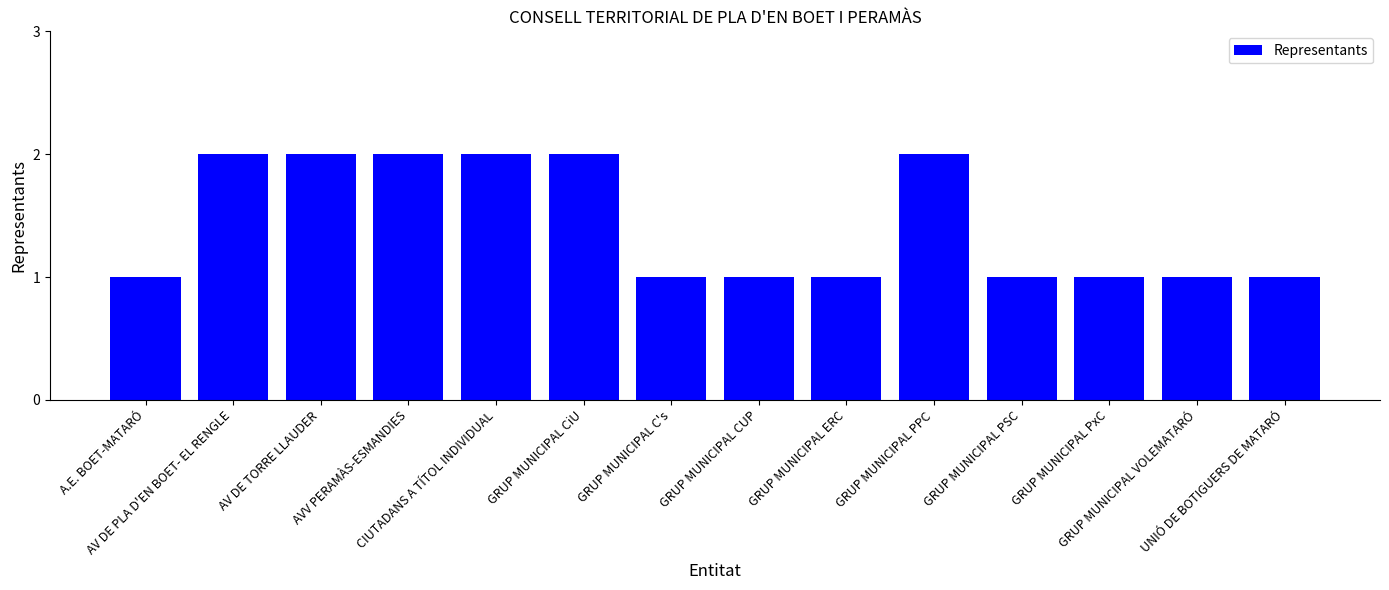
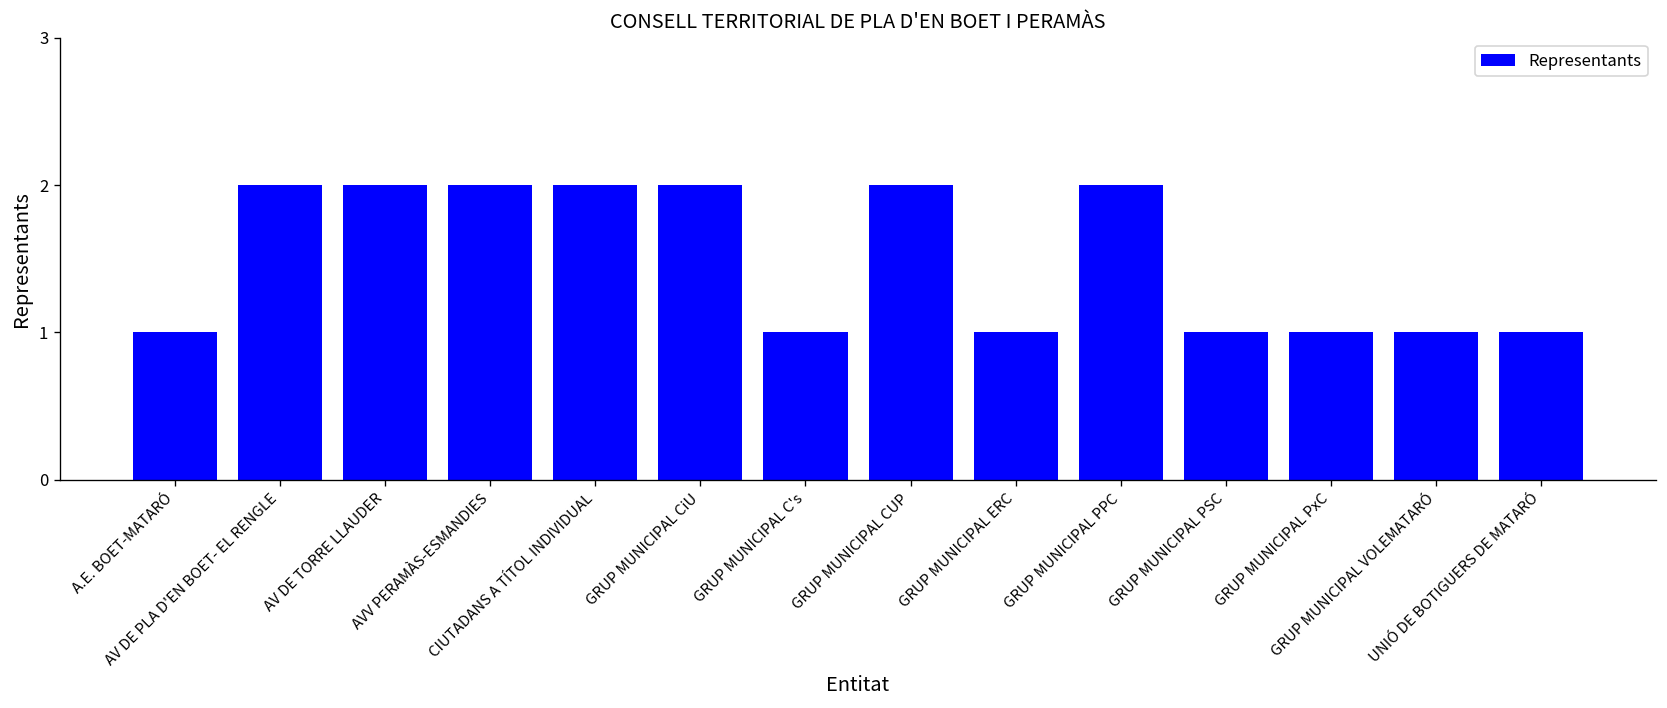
  {
    "A.E. BOET-MATARÓ": 1,
    "AV DE PLA D'EN BOET- EL RENGLE": 2,
    "AV DE TORRE LLAUDER": 2,
    "AVV PERAMÀS-ESMANDIES": 2,
    "CIUTADANS A TÍTOL INDIVIDUAL": 2,
    "GRUP MUNICIPAL CiU": 2,
    "GRUP MUNICIPAL C's": 1,
-   "GRUP MUNICIPAL CUP": 1,
+   "GRUP MUNICIPAL CUP": 2,
    "GRUP MUNICIPAL ERC": 1,
    "GRUP MUNICIPAL PPC": 2,
    "GRUP MUNICIPAL PSC": 1,
    "GRUP MUNICIPAL PxC": 1,
    "GRUP MUNICIPAL VOLEMATARÓ": 1,
    "UNIÓ DE BOTIGUERS DE MATARÓ": 1
  }
